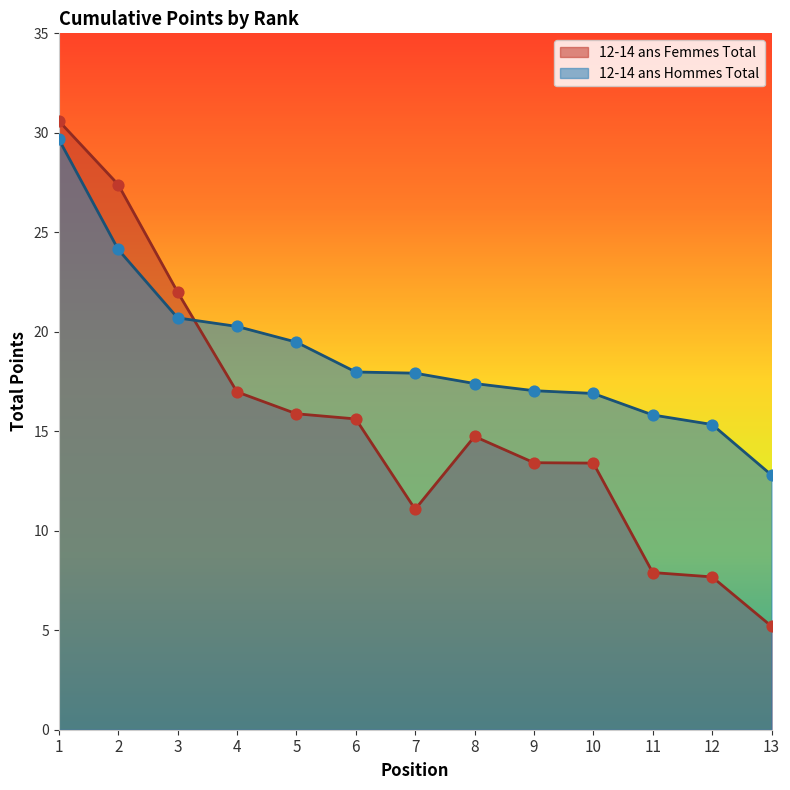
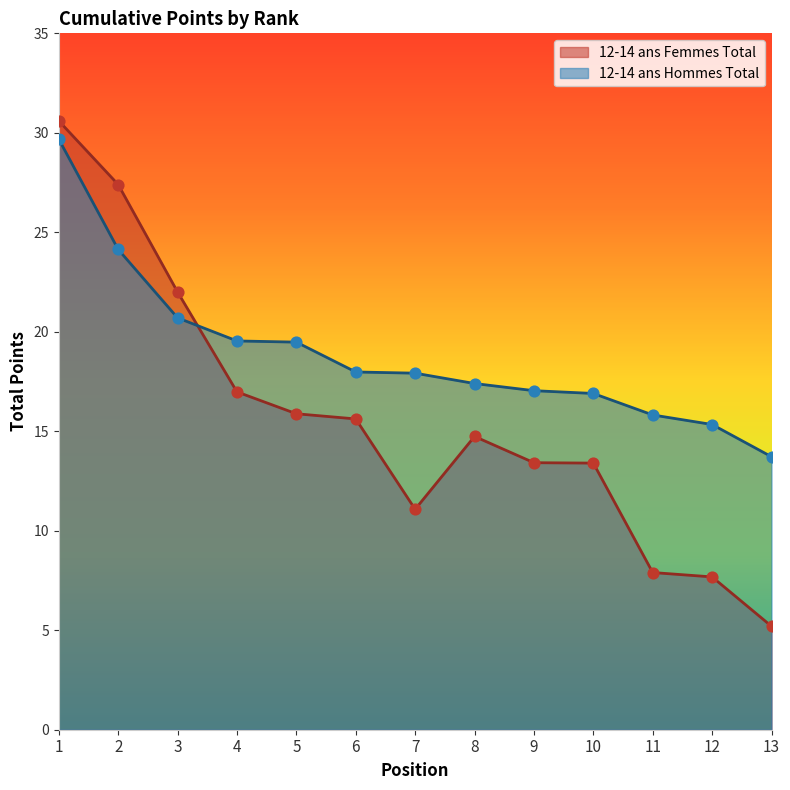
  {
    "12-14 ans Femmes Total": {
      "1": 30.6,
      "2": 27.4,
      "3": 22.0,
      "4": 17.0,
      "5": 15.9,
      "6": 15.6,
      "7": 11.1,
      "8": 14.7,
      "9": 13.4,
      "10": 13.4,
      "11": 7.9,
      "12": 7.7,
      "13": 5.2
    },
    "12-14 ans Hommes Total": {
      "1": 29.7,
      "2": 24.1,
      "3": 20.7,
-     "4": 20.3,
+     "4": 19.5,
      "5": 19.5,
      "6": 18.0,
      "7": 17.9,
      "8": 17.4,
      "9": 17.0,
      "10": 16.9,
      "11": 15.8,
      "12": 15.3,
-     "13": 12.8
+     "13": 13.7
    }
  }
